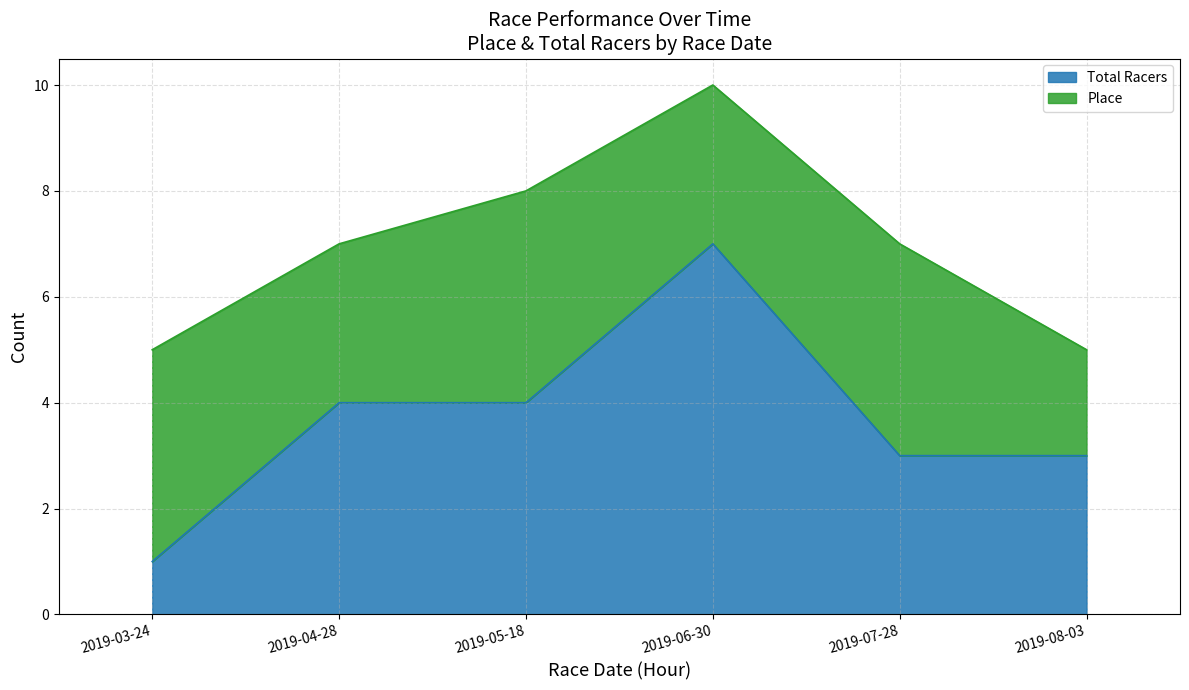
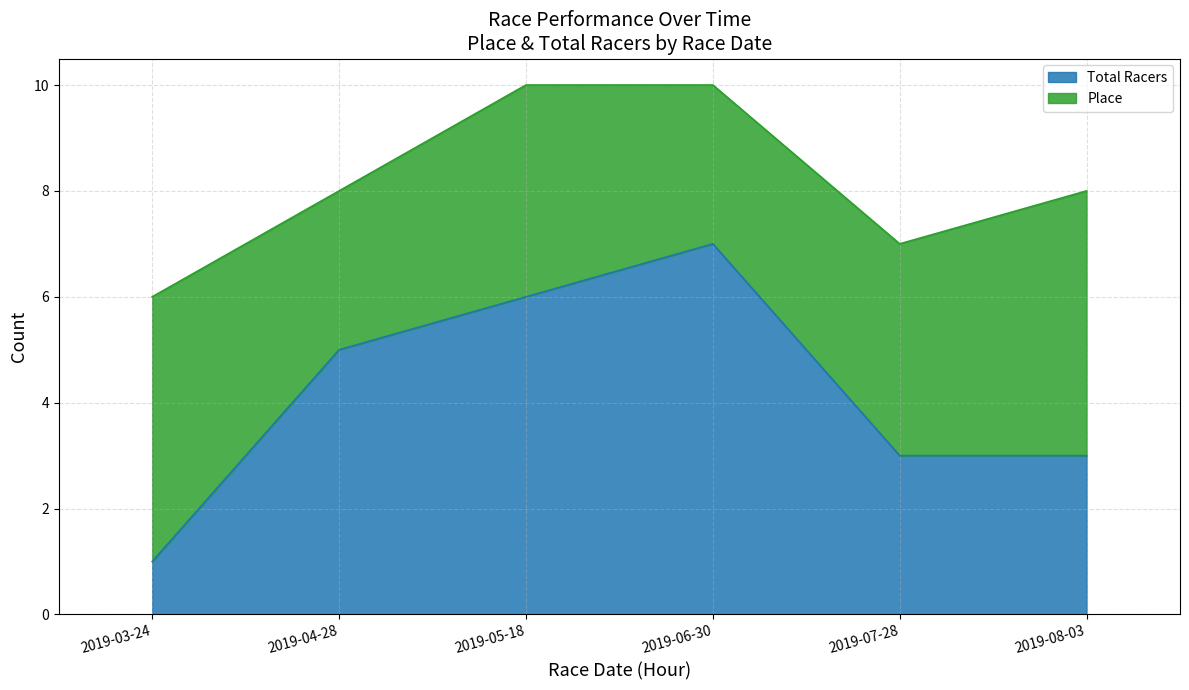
  {
    "Total Racers": {
      "2019-03-24": 1,
-     "2019-04-28": 4,
-     "2019-05-18": 4,
+     "2019-04-28": 5,
+     "2019-05-18": 6,
      "2019-06-30": 7,
      "2019-07-28": 3,
      "2019-08-03": 3
    },
    "Place": {
-     "2019-03-24": 4,
+     "2019-03-24": 5,
      "2019-04-28": 3,
      "2019-05-18": 4,
      "2019-06-30": 3,
      "2019-07-28": 4,
-     "2019-08-03": 2
+     "2019-08-03": 5
    }
  }
